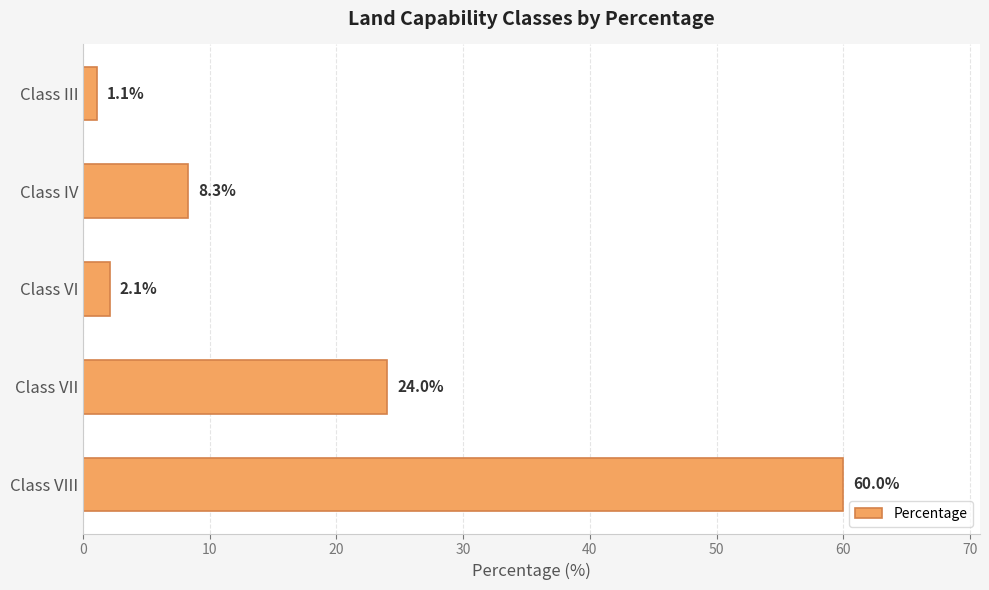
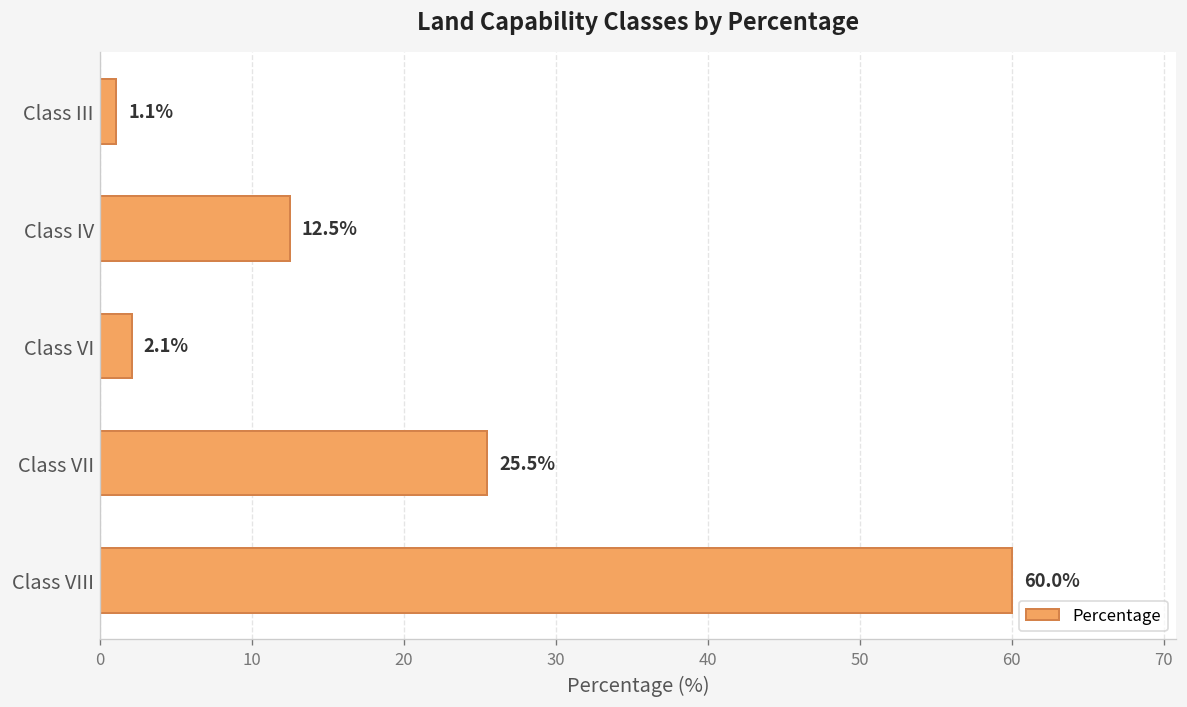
  {
    "Class III": "1.1%",
-   "Class IV": "8.3%",
+   "Class IV": "12.5%",
    "Class VI": "2.1%",
-   "Class VII": "24.0%",
+   "Class VII": "25.5%",
    "Class VIII": "60.0%"
  }
